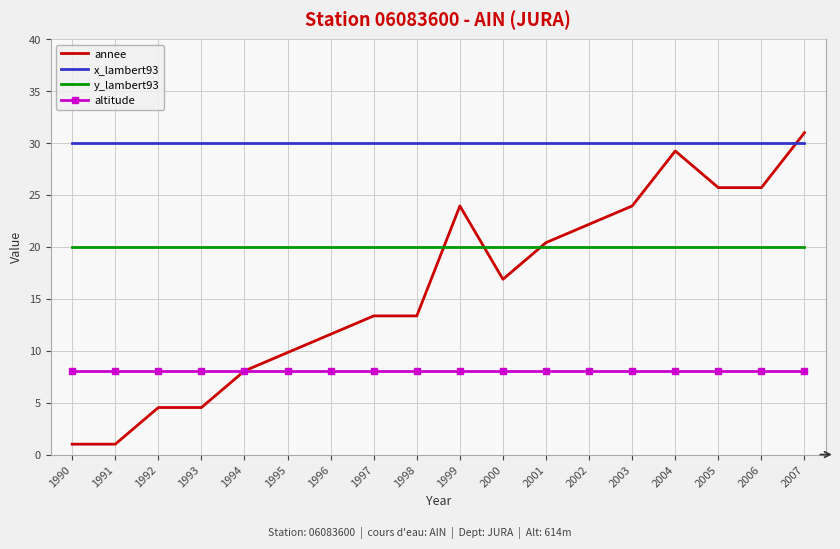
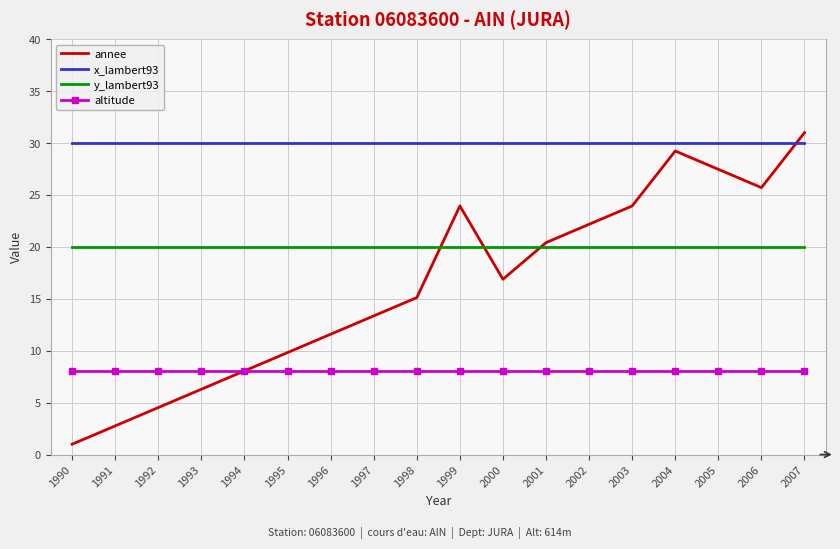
  {
    "annee": {
      "1990": 1.0,
-     "1991": 1.0,
+     "1991": 2.8,
      "1992": 4.5,
-     "1993": 4.5,
+     "1993": 6.3,
      "1995": 9.8,
      "1996": 11.6,
      "1997": 13.4,
-     "1998": 13.4,
+     "1998": 15.1,
      "1999": 23.9,
      "2000": 16.9,
      "2001": 20.4,
      "2002": 22.2,
      "2003": 23.9,
      "2004": 29.2,
-     "2005": 25.7,
+     "2005": 27.5,
      "2006": 25.7,
      "2007": 31.0
    },
    "x_lambert93": {
      "1990": 30.0,
      "1991": 30.0,
      "1992": 30.0,
      "1993": 30.0,
      "1994": 30.0,
      "1995": 30.0,
      "1996": 30.0,
      "1997": 30.0,
      "1998": 30.0,
      "1999": 30.0,
      "2000": 30.0,
      "2001": 30.0,
      "2002": 30.0,
      "2003": 30.0,
      "2004": 30.0,
      "2005": 30.0,
      "2006": 30.0,
      "2007": 30.0
    },
    "y_lambert93": {
      "1990": 20.0,
      "1991": 20.0,
      "1992": 20.0,
      "1993": 20.0,
      "1994": 20.0,
      "1995": 20.0,
      "1996": 20.0,
      "1997": 20.0,
      "1998": 20.0,
      "1999": 20.0,
      "2000": 20.0,
      "2001": 20.0,
      "2002": 20.0,
      "2003": 20.0,
      "2004": 20.0,
      "2005": 20.0,
      "2006": 20.0,
      "2007": 20.0
    },
    "altitude": {
      "1990": 8.0,
      "1991": 8.0,
      "1992": 8.0,
      "1993": 8.0,
      "1995": 8.0,
      "1996": 8.0,
      "1997": 8.0,
      "1998": 8.0,
      "1999": 8.0,
      "2000": 8.0,
      "2001": 8.0,
      "2002": 8.0,
      "2003": 8.0,
      "2004": 8.0,
      "2005": 8.0,
      "2006": 8.0,
      "2007": 8.0
    }
  }
